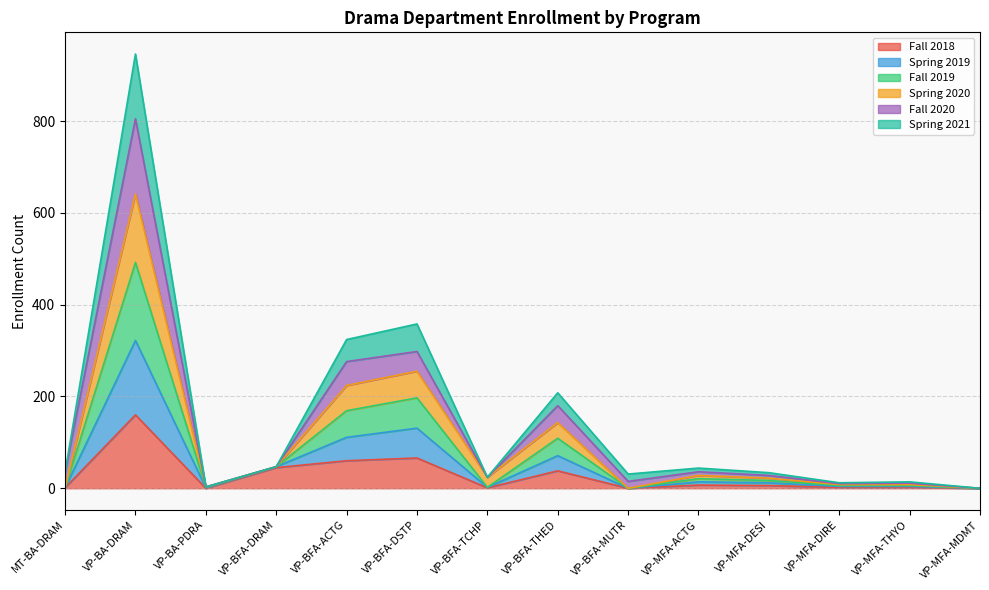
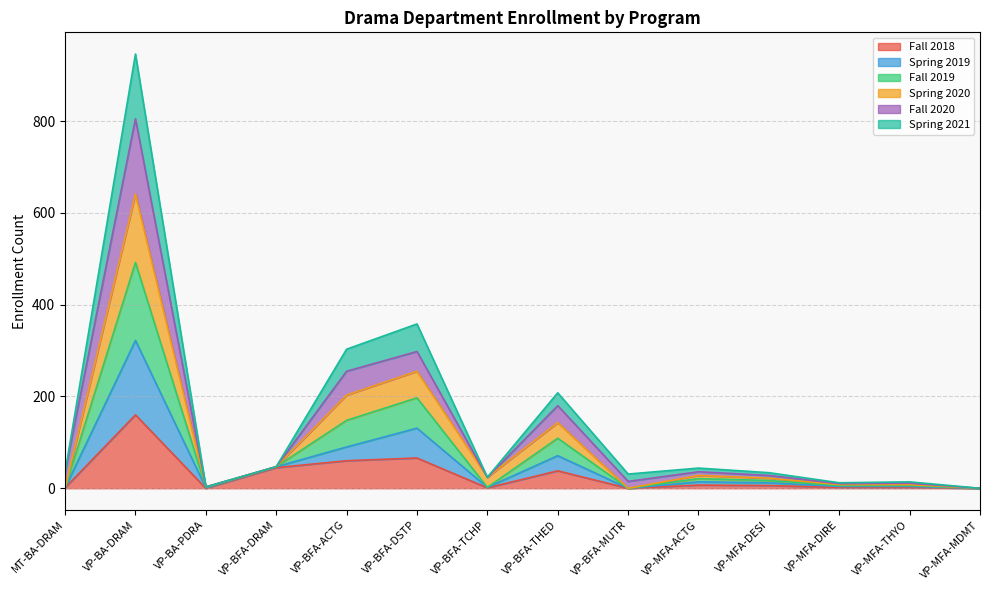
  {
    "Fall 2018": {
      "VP-BA-DRAM": 160,
      "VP-BFA-ACTG": 60,
      "VP-BFA-DSTP": 70,
      "VP-BFA-THED": 40,
      "VP-MFA-ACTG": 10,
      "VP-MFA-DESI": 10
    },
    "Spring 2019": {
      "VP-BA-DRAM": 160,
-     "VP-BFA-ACTG": 50,
+     "VP-BFA-ACTG": 30,
      "VP-BFA-DSTP": 70,
      "VP-BFA-THED": 30,
      "VP-MFA-ACTG": 10
    },
    "Spring 2020": {
      "VP-BA-DRAM": 150,
      "VP-BFA-ACTG": 60,
      "VP-BFA-DSTP": 60,
      "VP-BFA-THED": 30,
      "VP-MFA-ACTG": 10
    },
    "Fall 2020": {
      "VP-BA-DRAM": 160,
      "VP-BFA-ACTG": 50,
      "VP-BFA-DSTP": 40,
      "VP-BFA-THED": 40,
      "VP-BFA-MUTR": 20,
      "VP-MFA-ACTG": 10,
      "VP-MFA-DESI": 10
    }
  }
